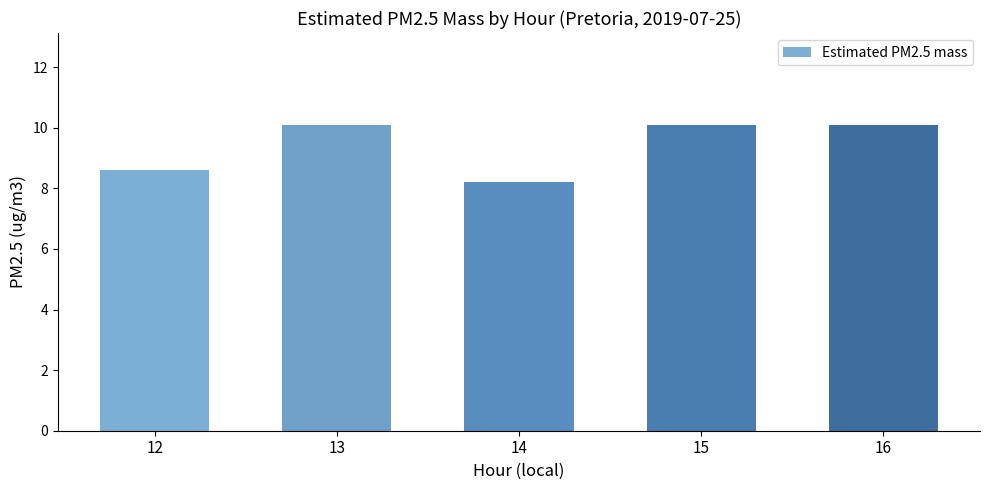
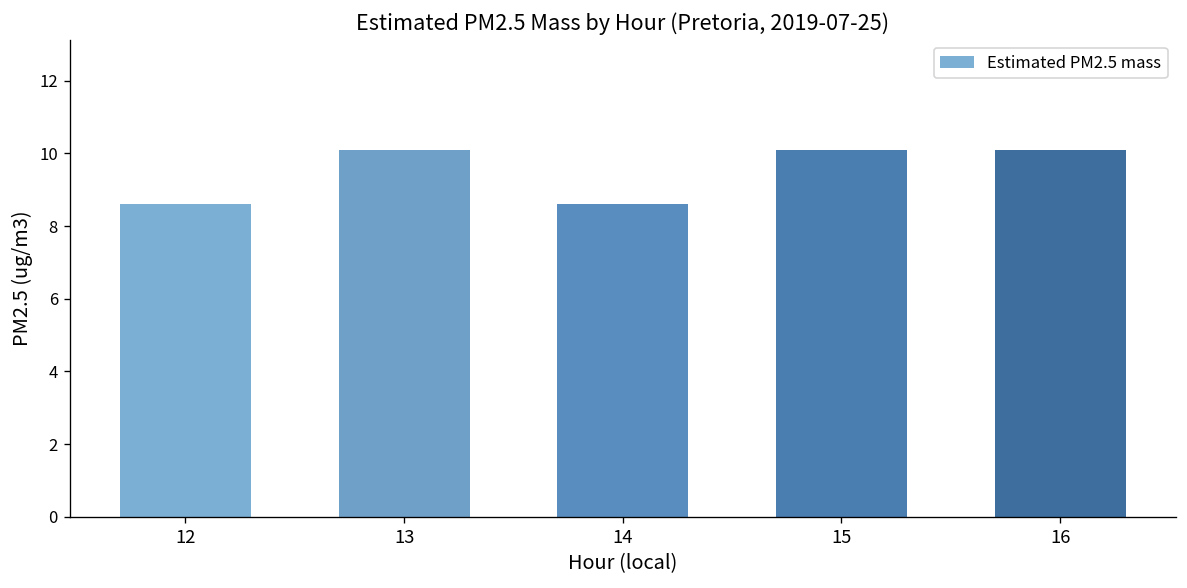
  {
    "12": 8.6,
    "13": 10.1,
-   "14": 8.2,
+   "14": 8.6,
    "15": 10.1,
    "16": 10.1
  }
